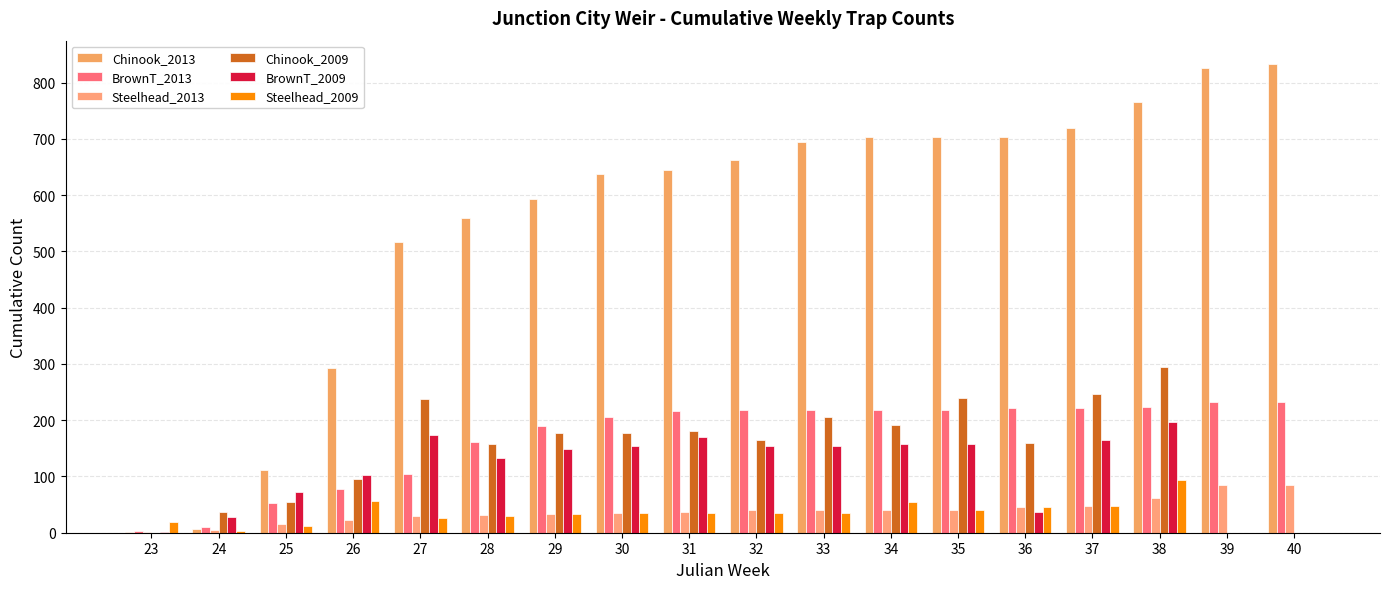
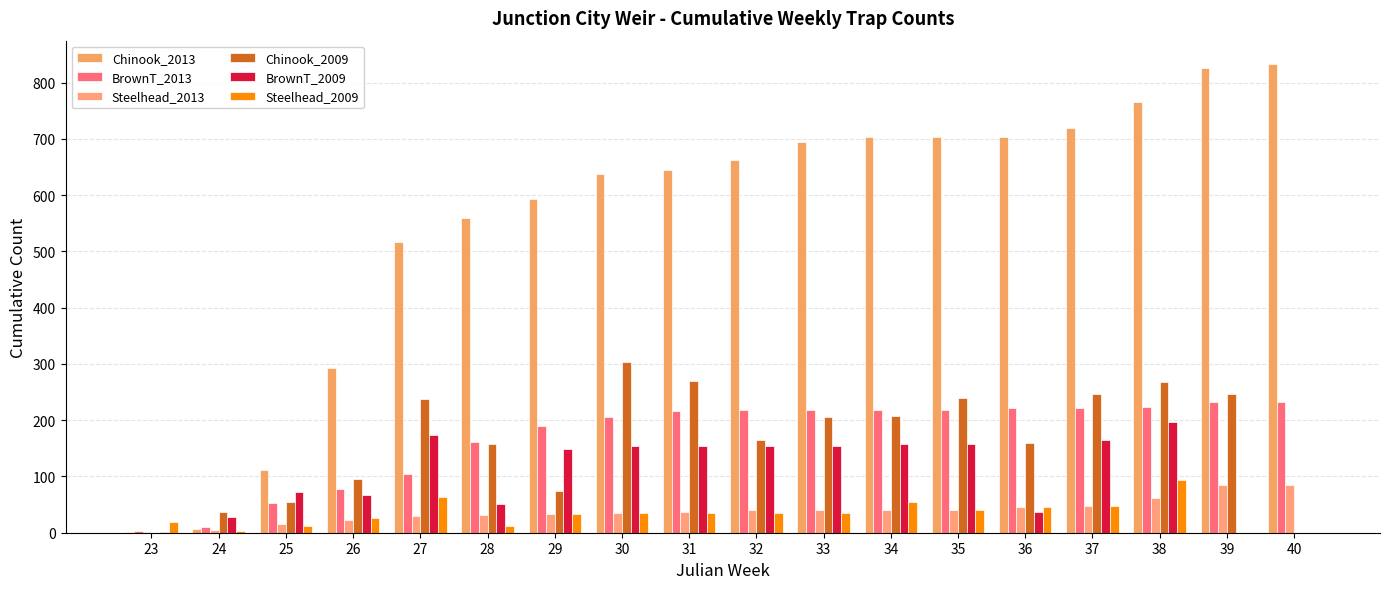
  {
    "Chinook_2009": {
      "23": 0,
      "24": 40,
      "25": 60,
      "26": 100,
      "27": 240,
      "28": 160,
-     "29": 180,
-     "30": 180,
-     "31": 180,
+     "29": 70,
+     "30": 300,
+     "31": 270,
      "32": 170,
      "33": 210,
-     "34": 190,
+     "34": 210,
      "35": 240,
      "36": 160,
      "37": 250,
-     "38": 290,
-     "39": 0,
+     "38": 270,
+     "39": 250,
      "40": 0
    },
    "BrownT_2009": {
      "24": 30,
      "25": 70,
-     "26": 100,
+     "26": 70,
      "27": 170,
-     "28": 130,
+     "28": 50,
      "29": 150,
      "30": 150,
-     "31": 170,
+     "31": 160,
      "32": 160,
      "33": 160,
      "34": 160,
      "35": 160,
      "36": 40,
      "37": 170,
      "38": 200,
      "39": 0,
      "40": 0
    },
    "Steelhead_2009": {
      "23": 20,
      "25": 10,
-     "26": 60,
-     "27": 30,
-     "28": 30,
+     "26": 30,
+     "27": 60,
+     "28": 10,
      "29": 30,
      "30": 40,
      "31": 40,
      "32": 40,
      "33": 40,
      "34": 50,
      "35": 40,
      "36": 50,
      "37": 50,
      "38": 90,
      "39": 0,
      "40": 0
    }
  }
